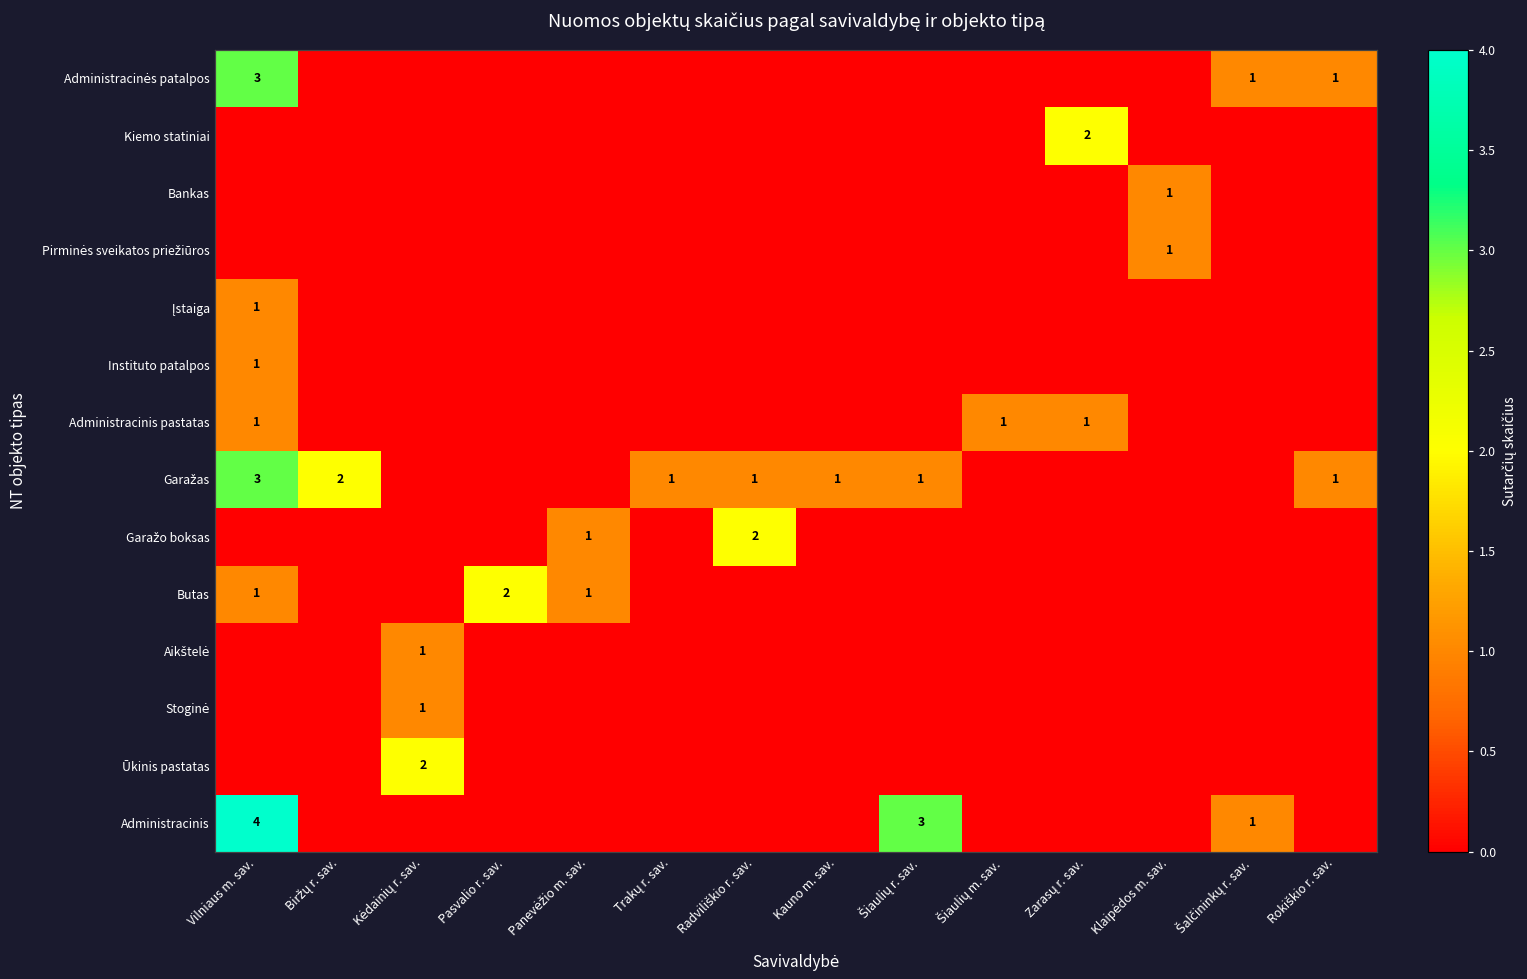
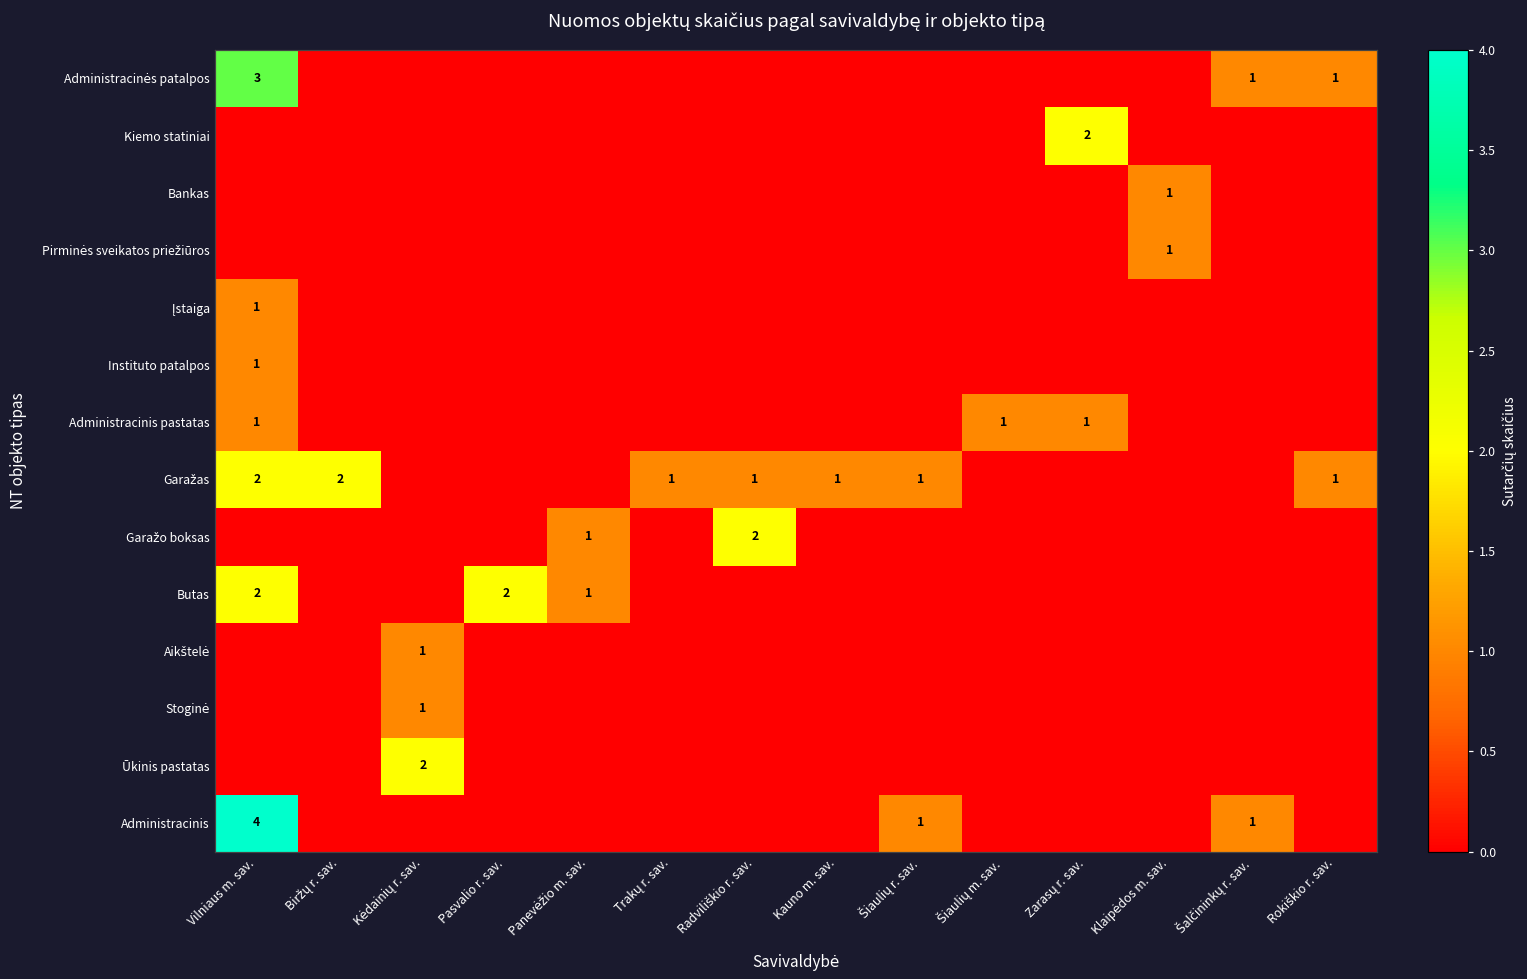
  {
    "Administracinės patalpos": {
      "Vilniaus m. sav.": 3,
      "Šalčininkų r. sav.": 1,
      "Rokiškio r. sav.": 1
    },
    "Kiemo statiniai": {
      "Zarasų r. sav.": 2
    },
    "Bankas": {
      "Klaipėdos m. sav.": 1
    },
    "Pirminės sveikatos priežiūros": {
      "Klaipėdos m. sav.": 1
    },
    "Įstaiga": {
      "Vilniaus m. sav.": 1
    },
    "Instituto patalpos": {
      "Vilniaus m. sav.": 1
    },
    "Administracinis pastatas": {
      "Vilniaus m. sav.": 1,
      "Šiaulių m. sav.": 1,
      "Zarasų r. sav.": 1
    },
    "Garažas": {
-     "Vilniaus m. sav.": 3,
+     "Vilniaus m. sav.": 2,
      "Biržų r. sav.": 2,
      "Trakų r. sav.": 1,
      "Radviliškio r. sav.": 1,
      "Kauno m. sav.": 1,
      "Šiaulių r. sav.": 1,
      "Rokiškio r. sav.": 1
    },
    "Garažo boksas": {
      "Panevėžio m. sav.": 1,
      "Radviliškio r. sav.": 2
    },
    "Butas": {
-     "Vilniaus m. sav.": 1,
+     "Vilniaus m. sav.": 2,
      "Pasvalio r. sav.": 2,
      "Panevėžio m. sav.": 1
    },
    "Aikštelė": {
      "Kėdainių r. sav.": 1
    },
    "Stoginė": {
      "Kėdainių r. sav.": 1
    },
    "Ūkinis pastatas": {
      "Kėdainių r. sav.": 2
    },
    "Administracinis": {
      "Vilniaus m. sav.": 4,
-     "Šiaulių r. sav.": 3,
+     "Šiaulių r. sav.": 1,
      "Šalčininkų r. sav.": 1
    }
  }
